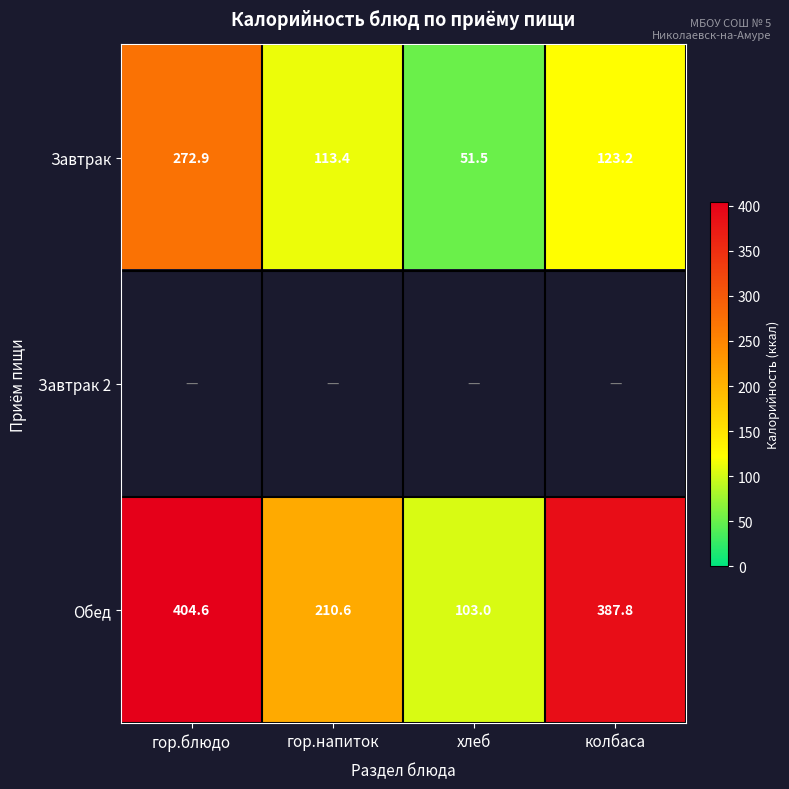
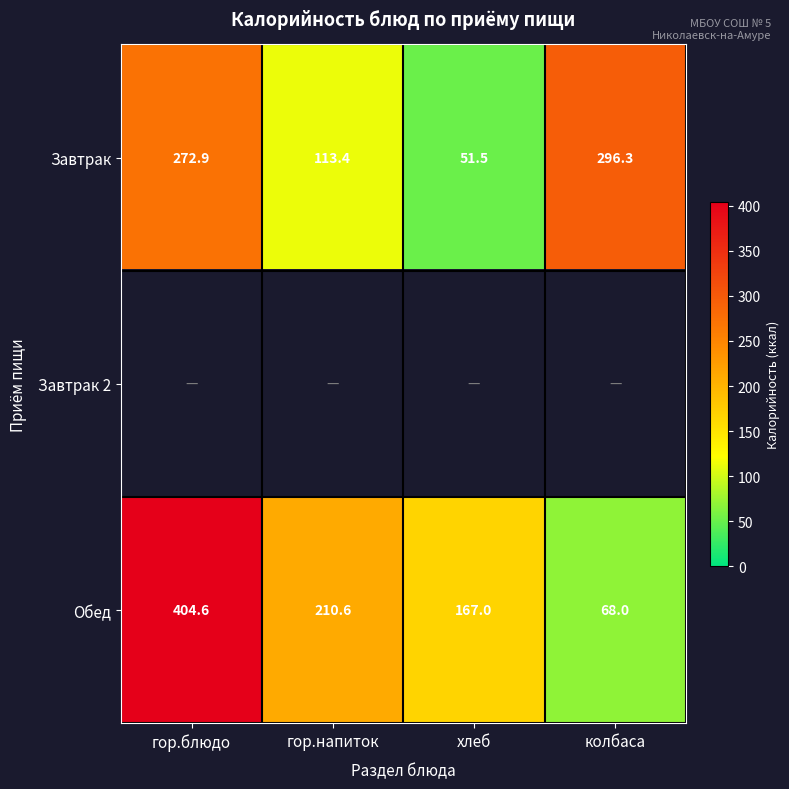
  {
    "Завтрак": {
      "гор.блюдо": 272.9,
      "гор.напиток": 113.4,
      "хлеб": 51.5,
-     "колбаса": 123.2
+     "колбаса": 296.3
    },
    "Обед": {
      "гор.блюдо": 404.6,
      "гор.напиток": 210.6,
-     "хлеб": 103.0,
-     "колбаса": 387.8
+     "хлеб": 167.0,
+     "колбаса": 68.0
    }
  }
